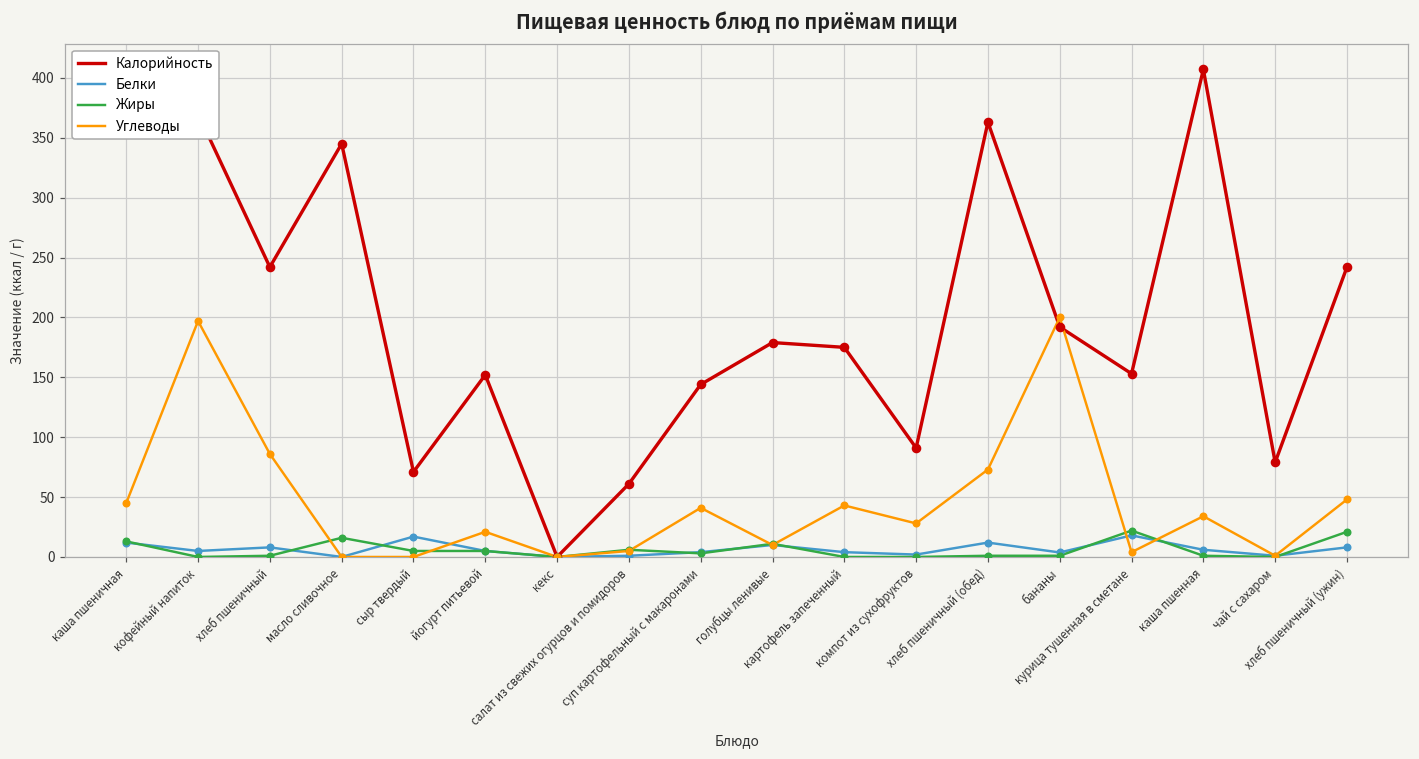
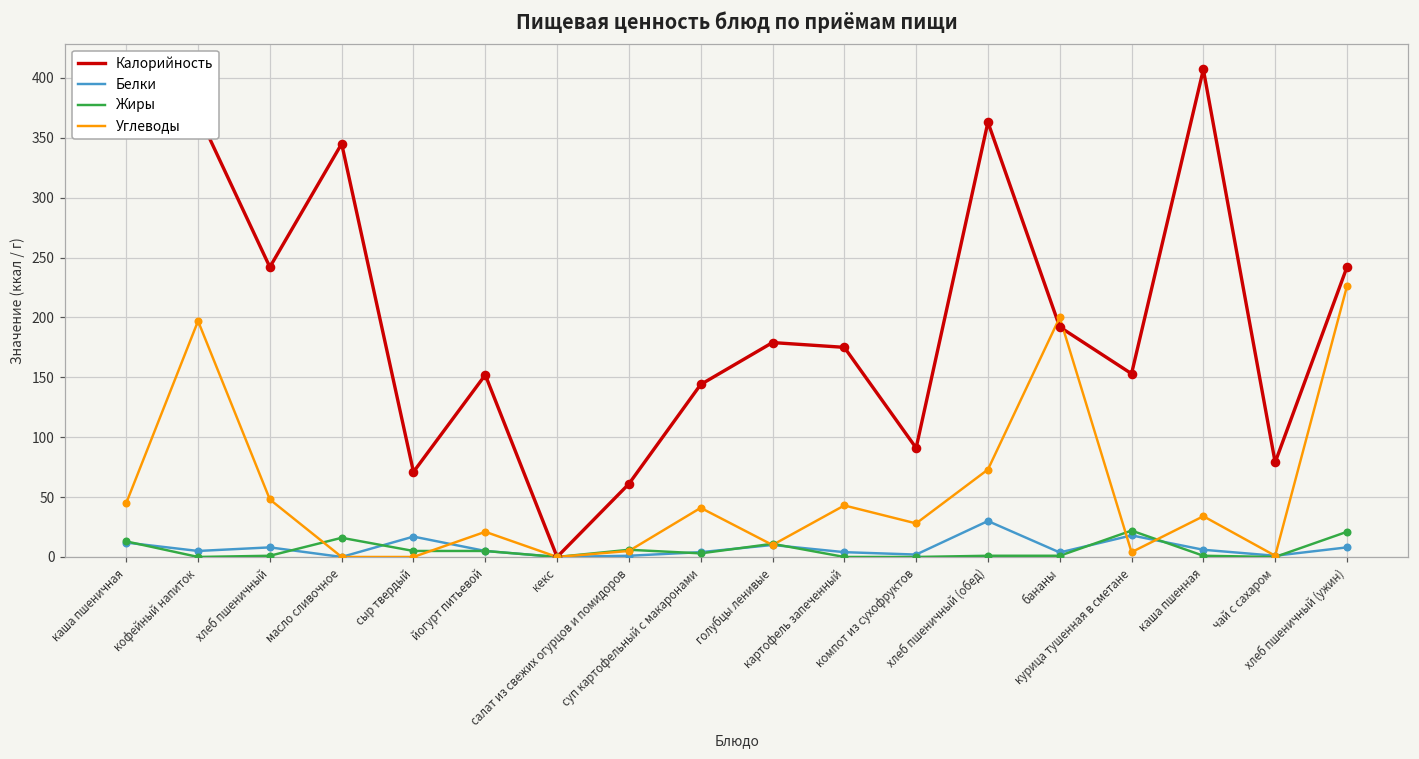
  {
    "Калорийность": {
      "хлеб пшеничный": 242,
      "масло сливочное": 345,
      "сыр твердый": 71,
      "йогурт питьевой": 152,
      "салат из свежих огурцов и помидоров": 61,
      "суп картофельный с макаронами": 144,
      "голубцы ленивые": 179,
      "картофель запеченный": 175,
      "компот из сухофруктов": 91,
      "хлеб пшеничный (обед)": 363,
      "бананы": 192,
      "курица тушенная в сметане": 153,
      "каша пшенная": 407,
      "чай с сахаром": 79,
      "хлеб пшеничный (ужин)": 242
    },
    "Белки": {
      "кофейный напиток": 5,
      "хлеб пшеничный": 8,
      "сыр твердый": 17,
      "салат из свежих огурцов и помидоров": 1,
      "картофель запеченный": 4,
-     "хлеб пшеничный (обед)": 12,
+     "хлеб пшеничный (обед)": 30,
      "бананы": 4,
      "курица тушенная в сметане": 18,
      "каша пшенная": 6,
      "хлеб пшеничный (ужин)": 8
    },
    "Жиры": {
      "кофейный напиток": 0,
      "хлеб пшеничный": 1,
      "масло сливочное": 16,
      "сыр твердый": 5,
      "картофель запеченный": 0,
      "хлеб пшеничный (обед)": 1,
      "бананы": 1,
      "курица тушенная в сметане": 22,
      "каша пшенная": 1,
      "хлеб пшеничный (ужин)": 21
    },
    "Углеводы": {
      "каша пшеничная": 45,
      "кофейный напиток": 197,
-     "хлеб пшеничный": 86,
+     "хлеб пшеничный": 48,
      "сыр твердый": 0,
      "йогурт питьевой": 21,
      "суп картофельный с макаронами": 41,
      "картофель запеченный": 43,
      "компот из сухофруктов": 28,
      "хлеб пшеничный (обед)": 73,
      "бананы": 200,
      "курица тушенная в сметане": 4,
      "каша пшенная": 34,
-     "хлеб пшеничный (ужин)": 48
+     "хлеб пшеничный (ужин)": 226
    }
  }
